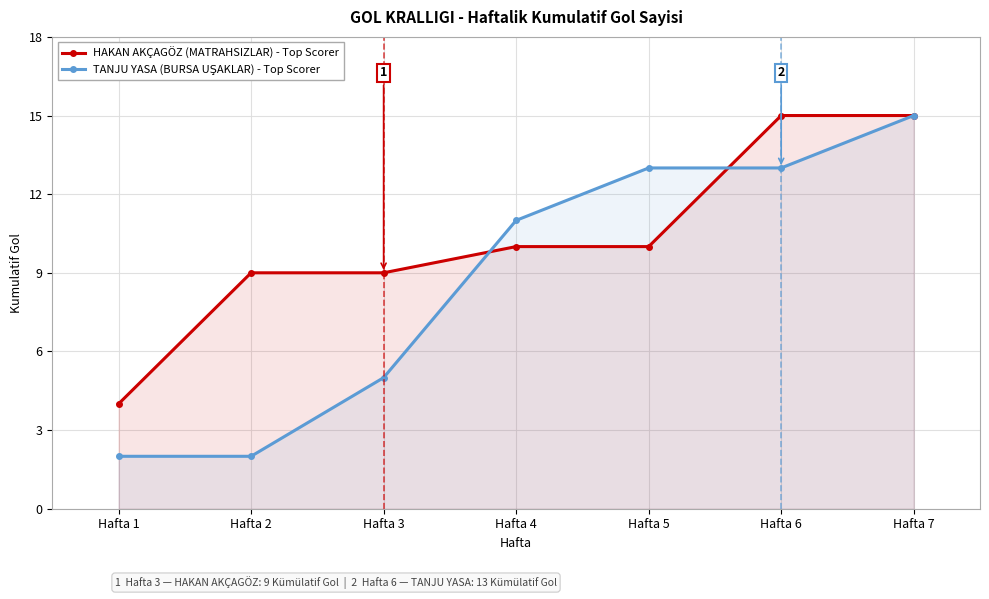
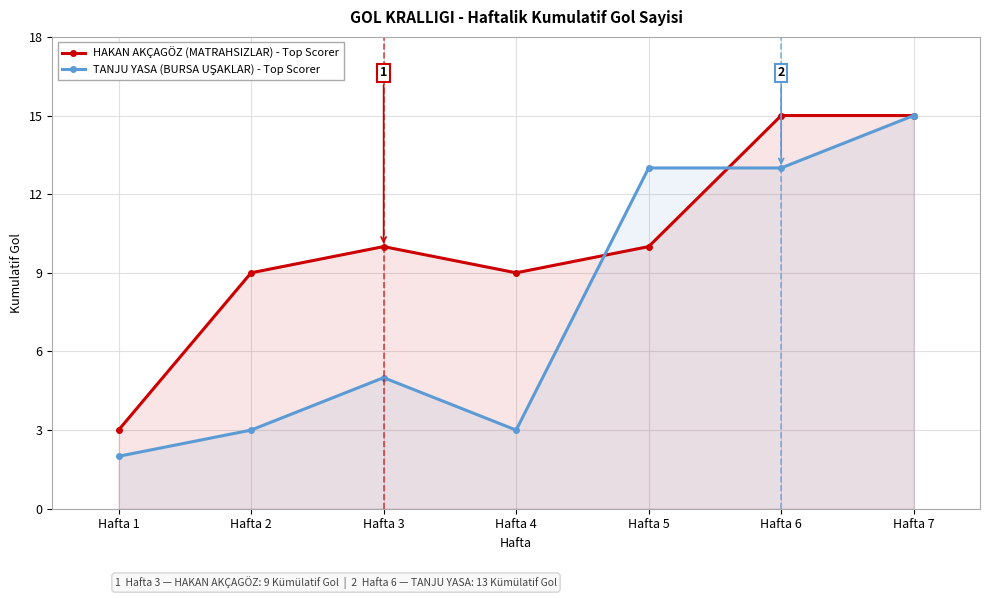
  {
    "HAKAN AKÇAGÖZ (MATRAHSIZLAR) - Top Scorer": {
-     "Hafta 1": 4,
+     "Hafta 1": 3,
      "Hafta 2": 9,
-     "Hafta 3": 9,
-     "Hafta 4": 10,
+     "Hafta 3": 10,
+     "Hafta 4": 9,
      "Hafta 5": 10
    },
    "TANJU YASA (BURSA UŞAKLAR) - Top Scorer": {
      "Hafta 1": 2,
-     "Hafta 2": 2,
+     "Hafta 2": 3,
      "Hafta 3": 5,
-     "Hafta 4": 11,
+     "Hafta 4": 3,
      "Hafta 5": 13,
      "Hafta 6": 13
    }
  }
